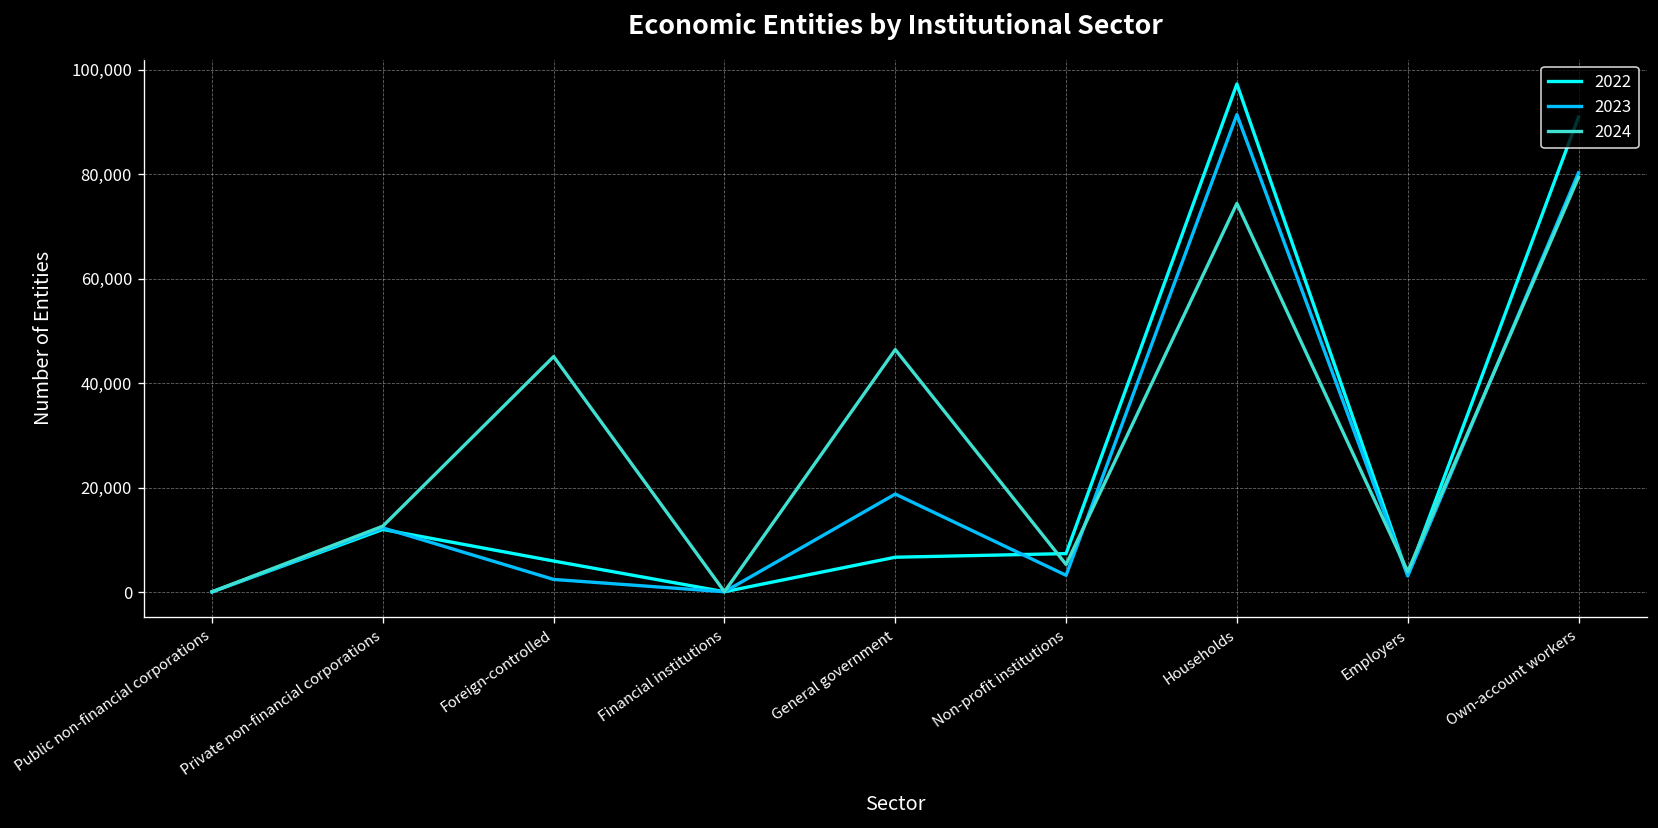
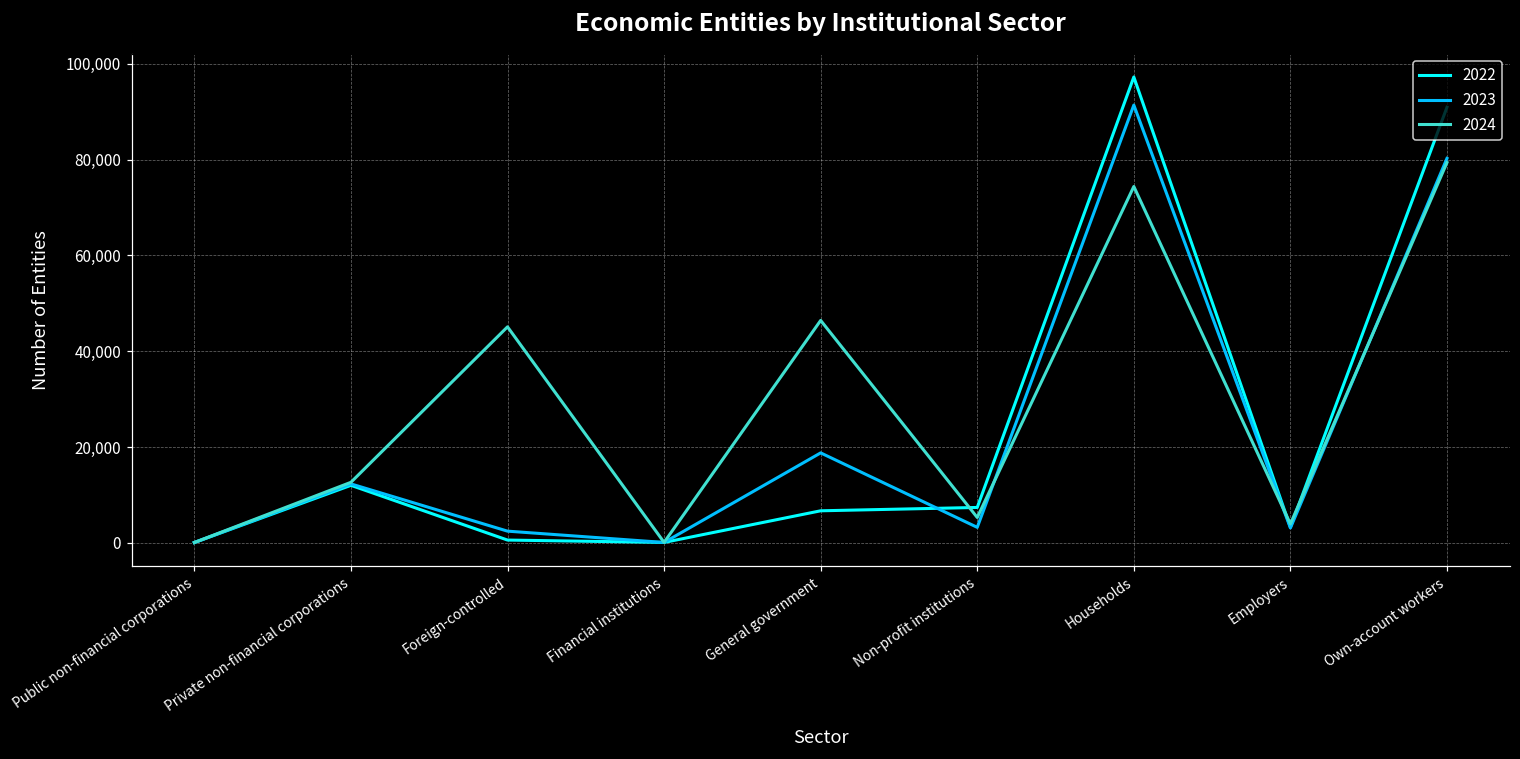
  {
    "2022": {
-     "Foreign-controlled": "6,000",
+     "Foreign-controlled": "1,000",
      "General government": "7,000",
      "Non-profit institutions": "7,000",
      "Households": "97,000"
    },
    "2023": {
      "Foreign-controlled": "2,000",
      "General government": "19,000",
      "Non-profit institutions": "3,000",
      "Households": "91,000",
      "Own-account workers": "80,000"
    },
    "2024": {
      "Foreign-controlled": "45,000",
      "General government": "46,000",
      "Non-profit institutions": "5,000",
      "Households": "74,000",
      "Employers": "4,000",
      "Own-account workers": "79,000"
    }
  }
